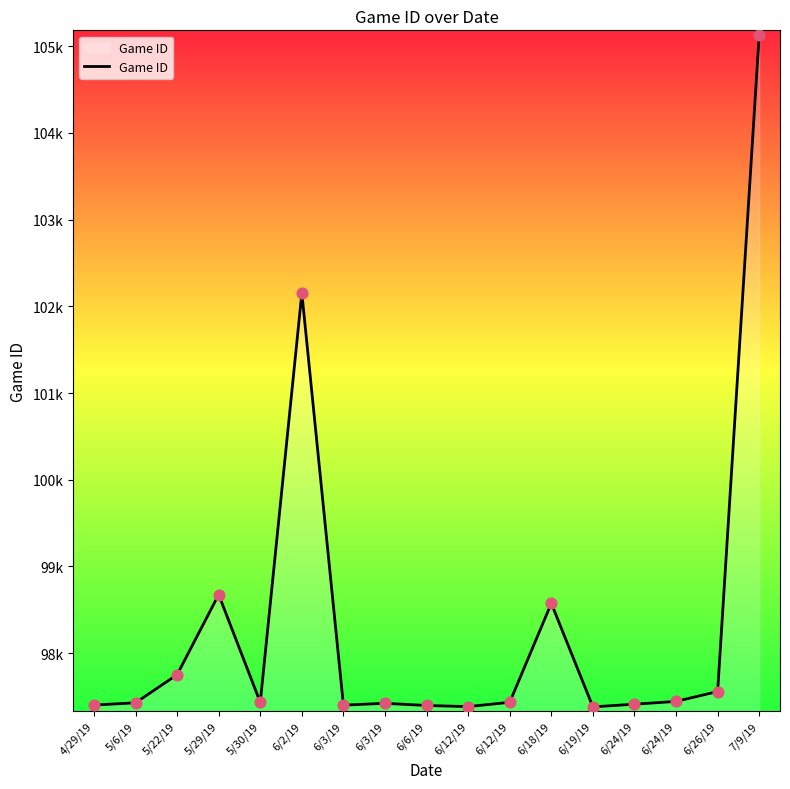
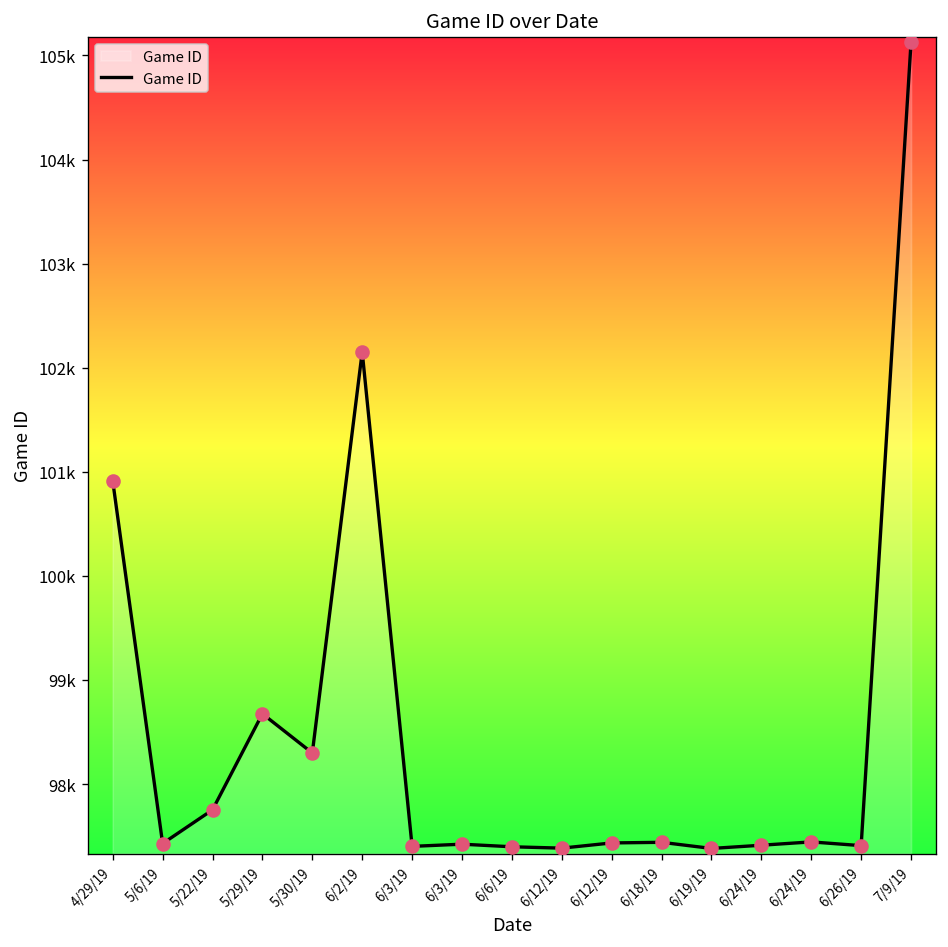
  {
-   "4/29/19": 97400,
+   "4/29/19": 100900,
    "5/6/19": 97400,
    "5/22/19": 97800,
    "5/29/19": 98700,
-   "5/30/19": 97400,
+   "5/30/19": 98300,
    "6/2/19": 102200,
    "6/6/19": 97400,
-   "6/18/19": 98600,
+   "6/18/19": 97400,
    "6/19/19": 97400,
-   "6/26/19": 97600,
+   "6/26/19": 97400,
    "7/9/19": 105100
  }
